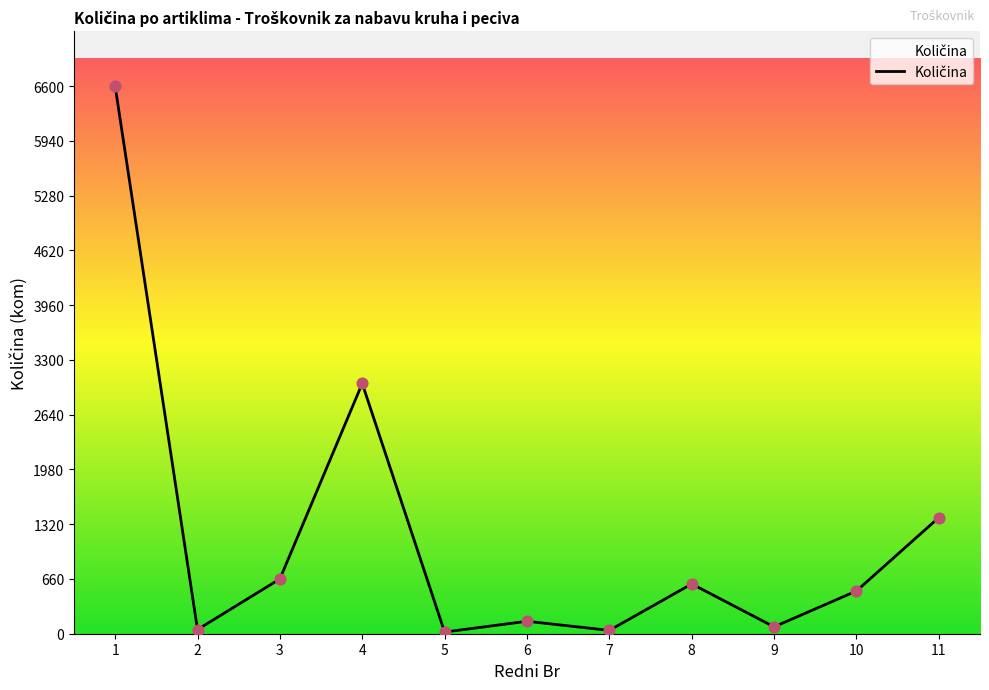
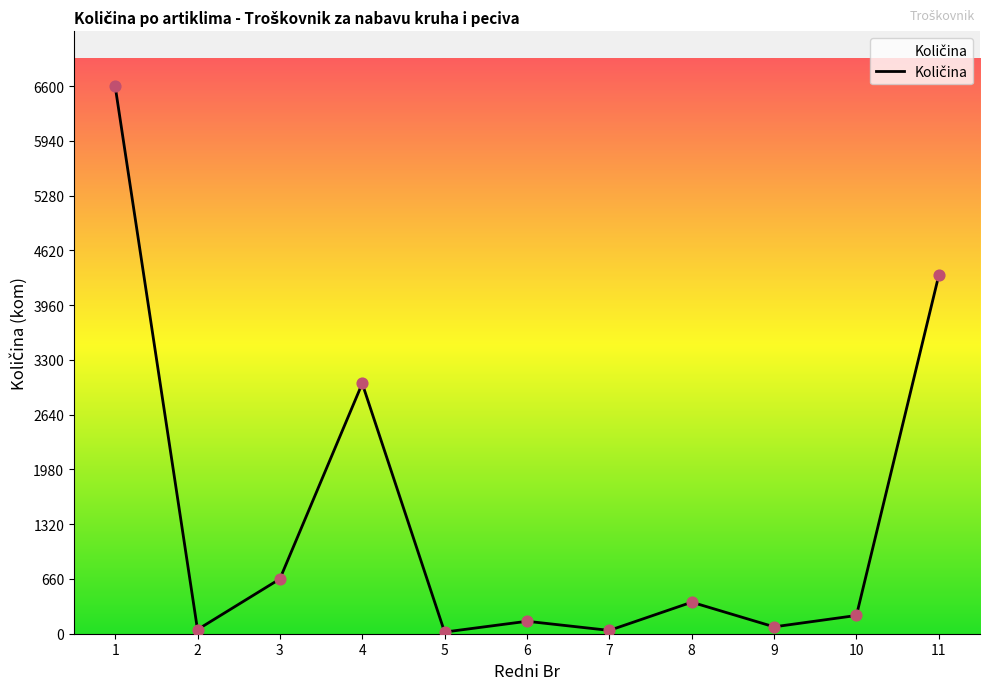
  {
    "1": 6600,
    "2": 100,
    "3": 700,
    "4": 3000,
    "5": 0,
    "6": 200,
    "7": 0,
-   "8": 600,
+   "8": 400,
    "9": 100,
-   "10": 500,
-   "11": 1400
+   "10": 200,
+   "11": 4300
  }
